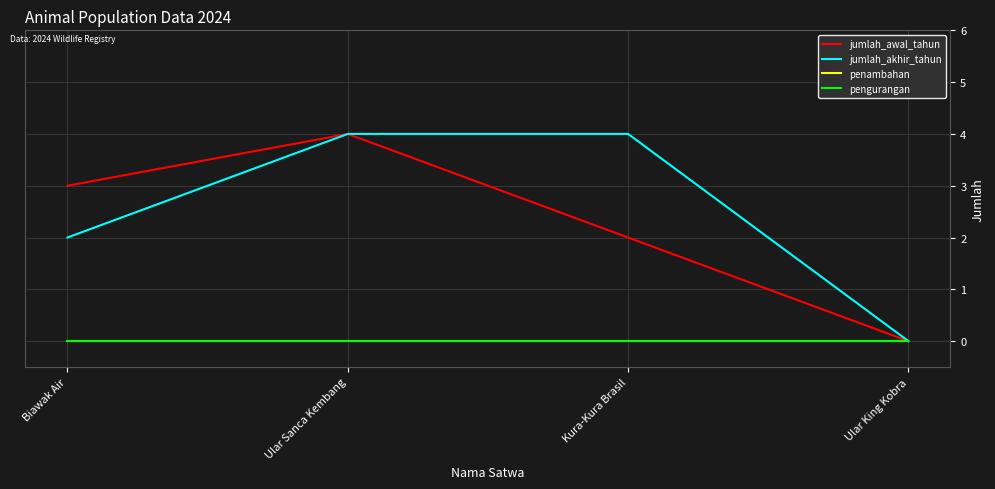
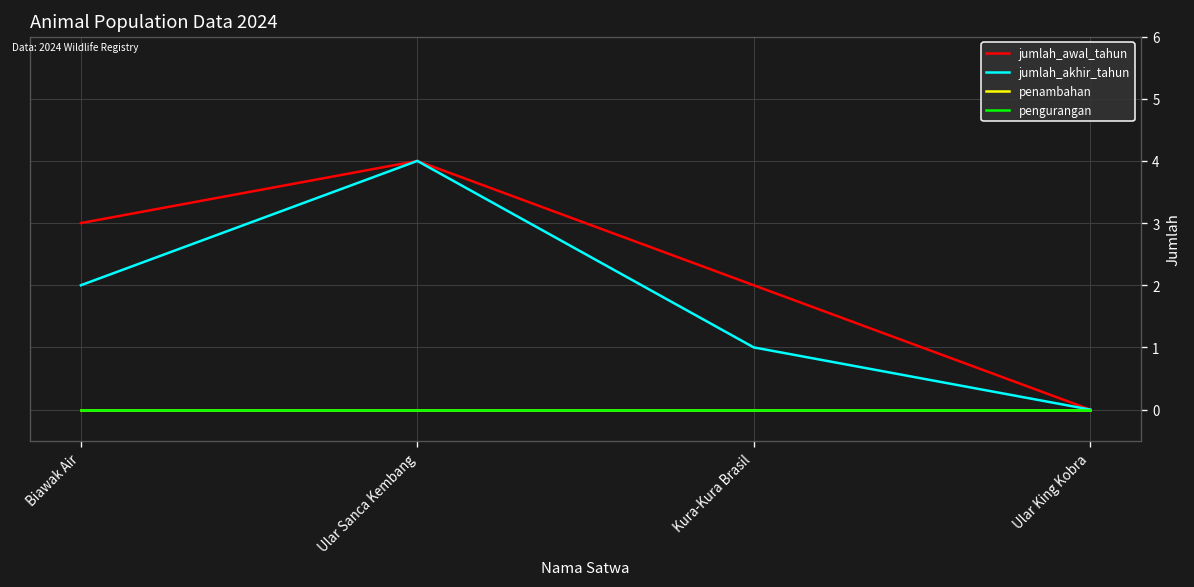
  {
    "jumlah_awal_tahun": {
      "Biawak Air": 3,
      "Kura-Kura Brasil": 2
    },
    "jumlah_akhir_tahun": {
      "Biawak Air": 2,
-     "Kura-Kura Brasil": 4
+     "Kura-Kura Brasil": 1
    },
    "pengurangan": {
      "Biawak Air": 0,
      "Ular Sanca Kembang": 0,
      "Kura-Kura Brasil": 0
    }
  }
